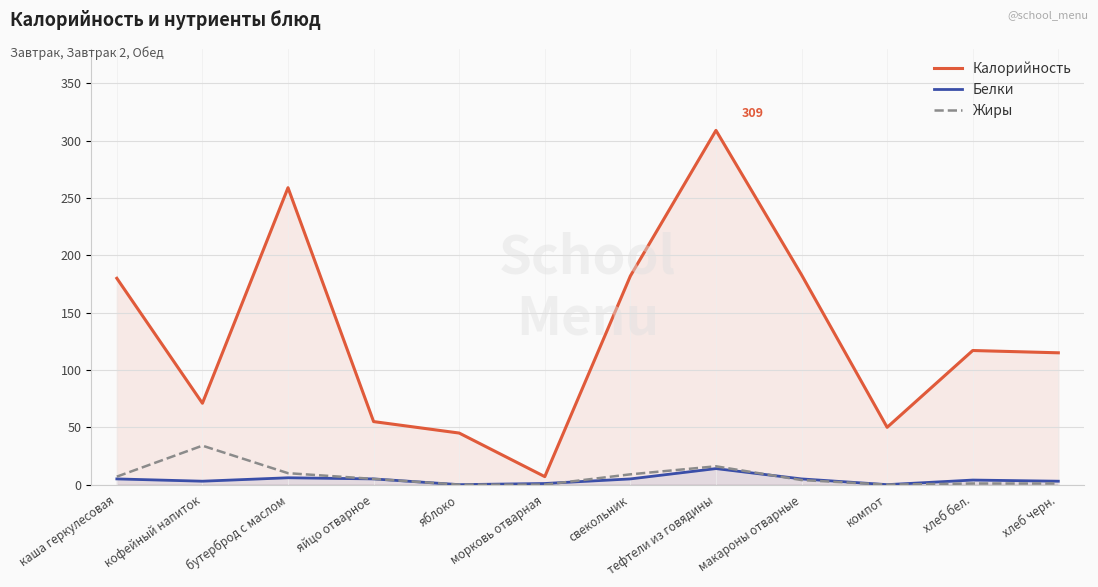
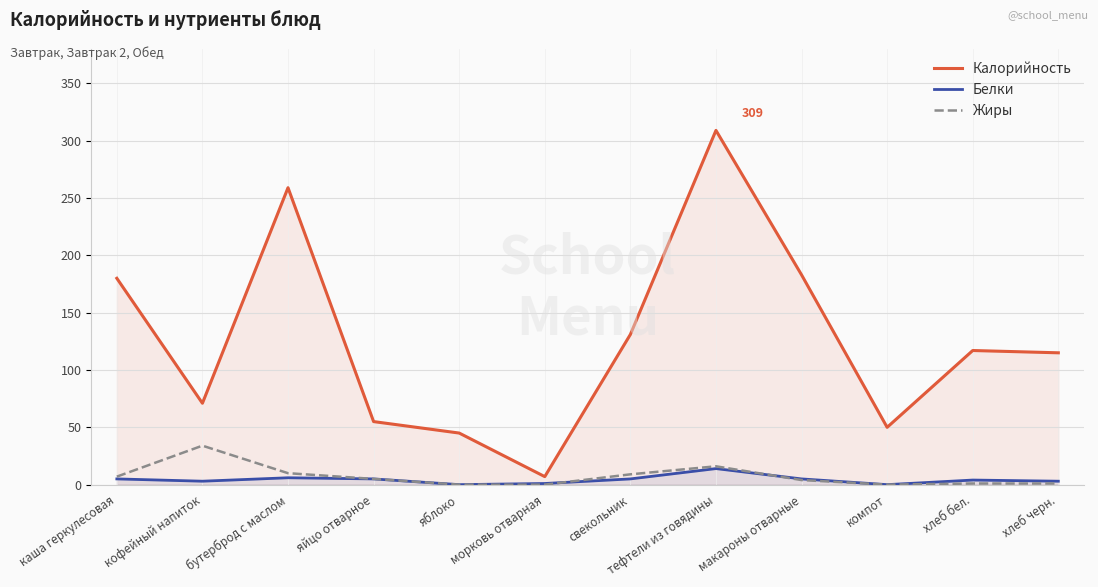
  {
    "Калорийность": {
      "каша геркулесовая": 180,
      "кофейный напиток": 71,
      "бутерброд с маслом": 259,
      "яйцо отварное": 55,
      "яблоко": 45,
      "морковь отварная": 7,
-     "свекольник": 182,
+     "свекольник": 131,
      "тефтели из говядины": 309,
      "макароны отварные": 183,
      "компот": 50,
      "хлеб бел.": 117,
      "хлеб черн.": 115
    },
    "Белки": {
      "кофейный напиток": 3,
      "бутерброд с маслом": 6,
      "свекольник": 5,
      "хлеб бел.": 4
    },
    "Жиры": {
      "кофейный напиток": 34,
      "бутерброд с маслом": 10,
      "свекольник": 9,
      "хлеб бел.": 1
    }
  }
